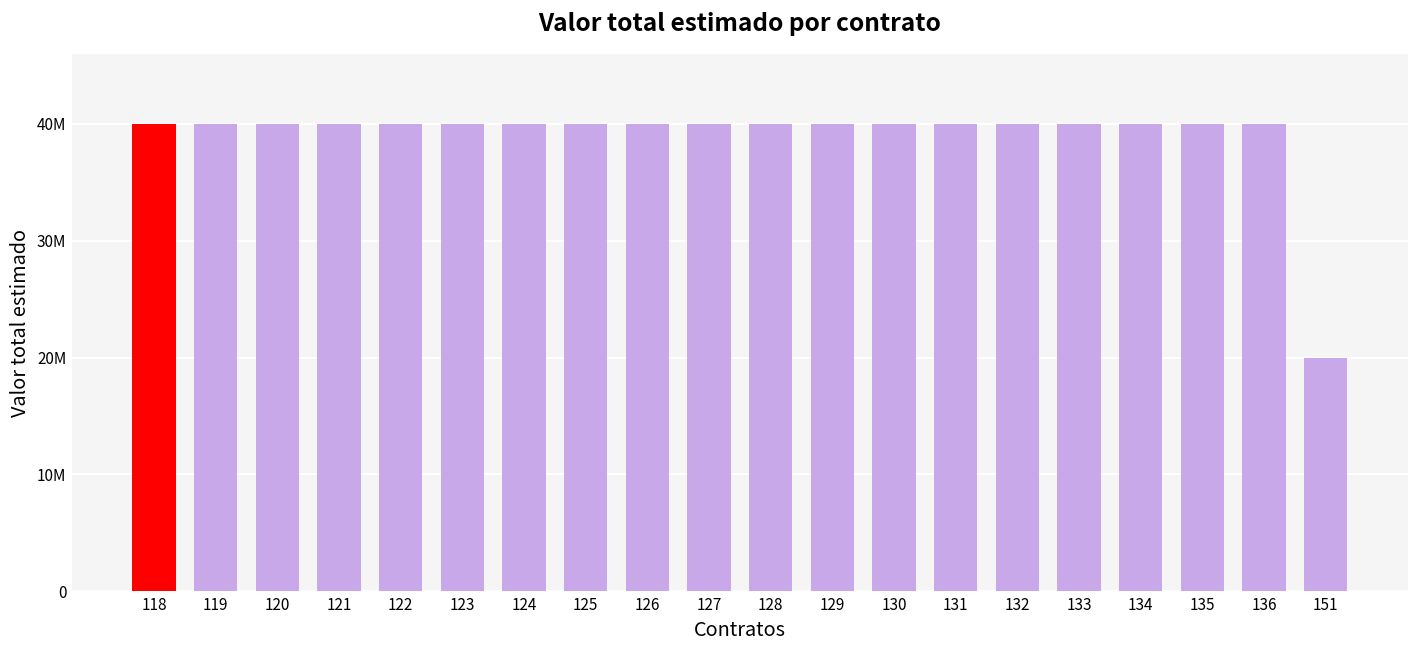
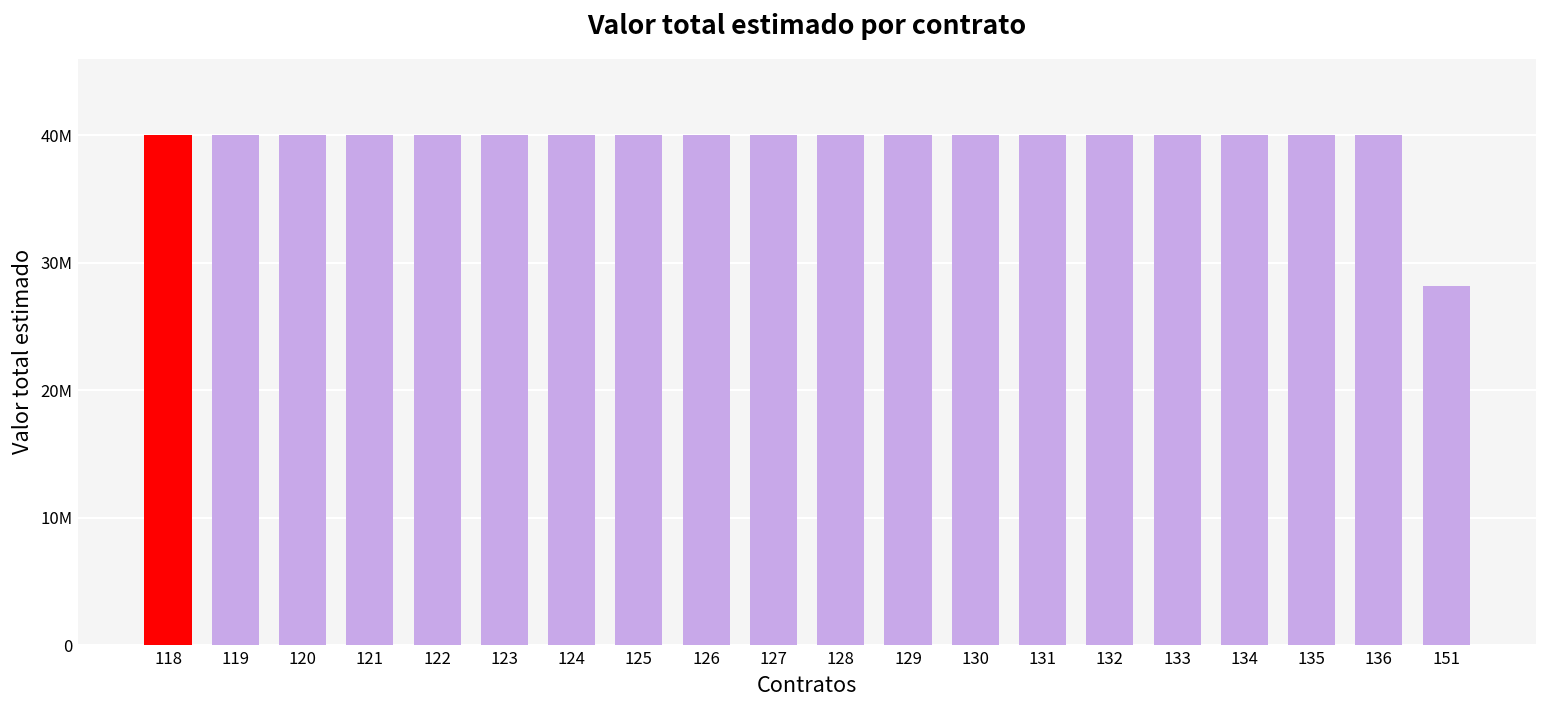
  {
    "118": 40000000,
    "119": 40000000,
    "120": 40000000,
    "121": 40000000,
    "122": 40000000,
    "123": 40000000,
    "124": 40000000,
    "125": 40000000,
    "126": 40000000,
    "127": 40000000,
    "128": 40000000,
    "129": 40000000,
    "130": 40000000,
    "131": 40000000,
    "132": 40000000,
    "133": 40000000,
    "134": 40000000,
    "135": 40000000,
    "136": 40000000,
-   "151": 20000000
+   "151": 28200000
  }
